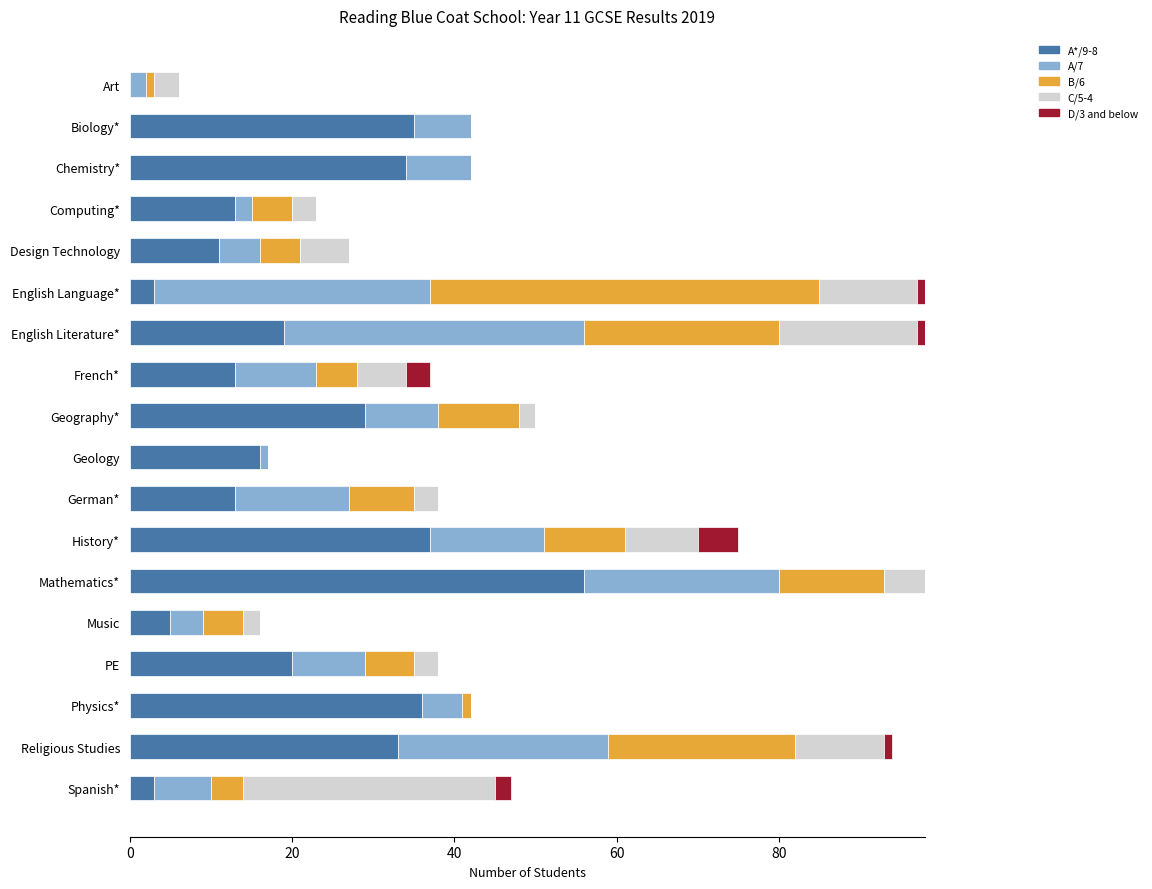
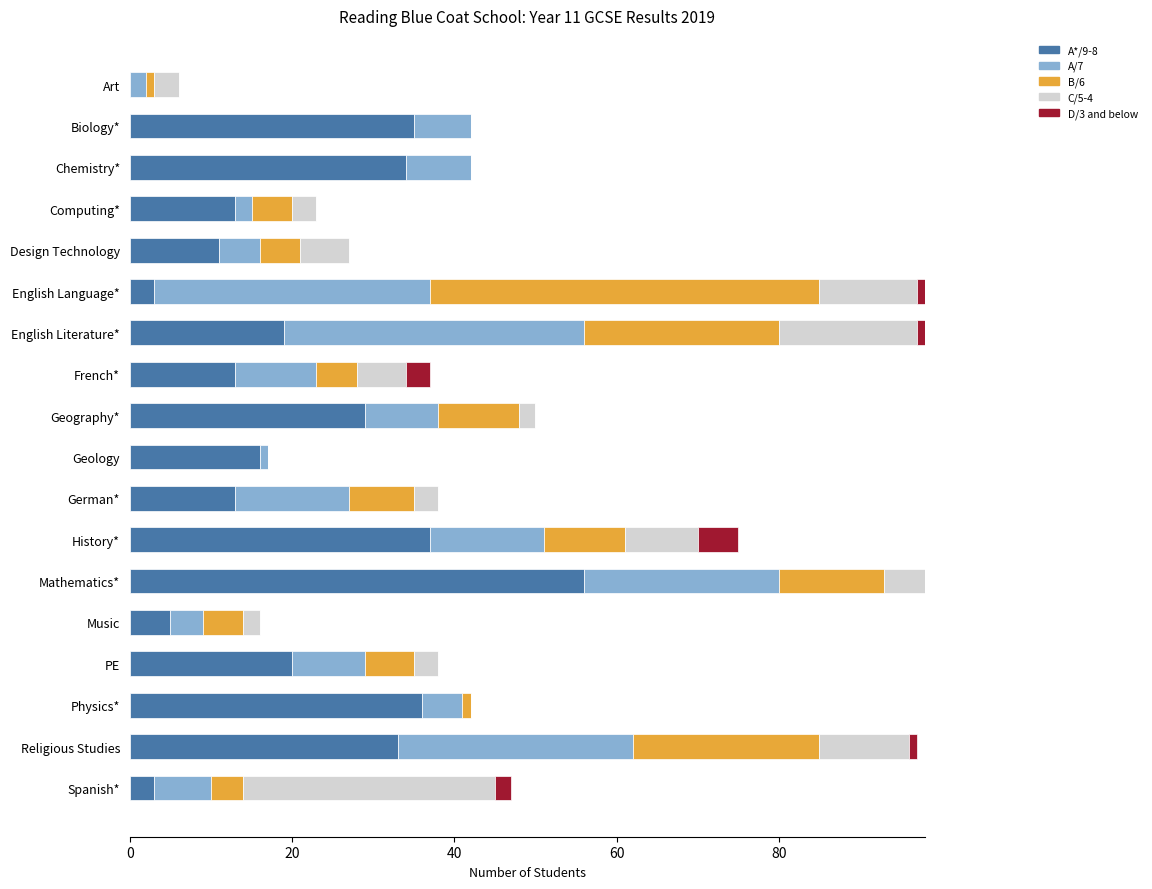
  {
    "A*/9-8": {
      "Art": 0,
      "Biology*": 35,
      "Chemistry*": 34,
      "Computing*": 13,
      "Design Technology": 11,
      "English Language*": 3,
      "English Literature*": 19,
      "French*": 13,
      "Geography*": 29,
      "Geology": 16,
      "German*": 13,
      "History*": 37,
      "Mathematics*": 56,
      "Music": 5,
      "PE": 20,
      "Physics*": 36,
      "Religious Studies": 33,
      "Spanish*": 3
    },
    "A/7": {
      "Art": 2,
      "Biology*": 7,
      "Chemistry*": 8,
      "Computing*": 2,
      "Design Technology": 5,
      "English Language*": 34,
      "English Literature*": 37,
      "French*": 10,
      "Geography*": 9,
      "Geology": 1,
      "German*": 14,
      "History*": 14,
      "Mathematics*": 24,
      "Music": 4,
      "PE": 9,
      "Physics*": 5,
-     "Religious Studies": 26,
+     "Religious Studies": 29,
      "Spanish*": 7
    },
    "B/6": {
      "Art": 1,
      "Biology*": 0,
      "Chemistry*": 0,
      "Computing*": 5,
      "Design Technology": 5,
      "English Language*": 48,
      "English Literature*": 24,
      "French*": 5,
      "Geography*": 10,
      "Geology": 0,
      "German*": 8,
      "History*": 10,
      "Mathematics*": 13,
      "Music": 5,
      "PE": 6,
      "Physics*": 1,
      "Religious Studies": 23,
      "Spanish*": 4
    },
    "C/5-4": {
      "Art": 3,
      "Biology*": 0,
      "Chemistry*": 0,
      "Computing*": 3,
      "Design Technology": 6,
      "English Language*": 12,
      "English Literature*": 17,
      "French*": 6,
      "Geography*": 2,
      "Geology": 0,
      "German*": 3,
      "History*": 9,
      "Mathematics*": 5,
      "Music": 2,
      "PE": 3,
      "Physics*": 0,
      "Religious Studies": 11,
      "Spanish*": 31
    },
    "D/3 and below": {
      "Art": 0,
      "Biology*": 0,
      "Chemistry*": 0,
      "Computing*": 0,
      "Design Technology": 0,
      "English Language*": 1,
      "English Literature*": 1,
      "French*": 3,
      "Geography*": 0,
      "Geology": 0,
      "German*": 0,
      "History*": 5,
      "Mathematics*": 0,
      "Music": 0,
      "PE": 0,
      "Physics*": 0,
      "Religious Studies": 1,
      "Spanish*": 2
    }
  }
